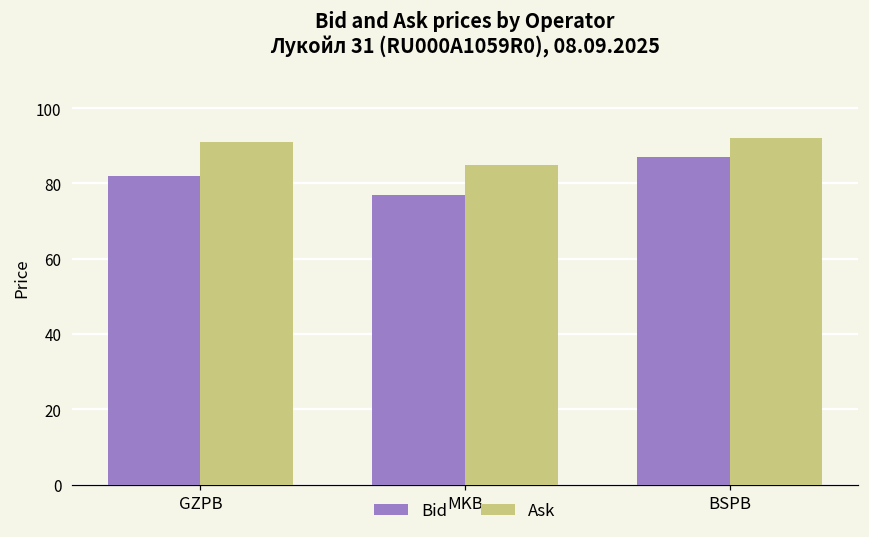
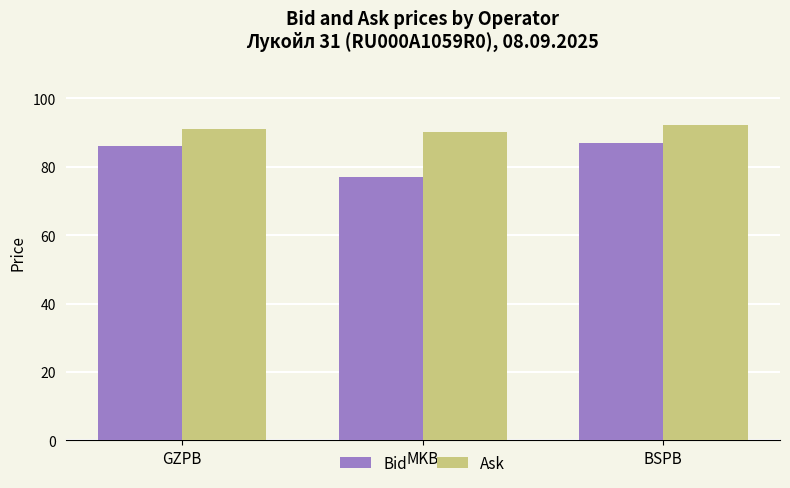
  {
    "Bid": {
-     "GZPB": 82,
+     "GZPB": 86,
      "MKB": 77,
      "BSPB": 87
    },
    "Ask": {
      "GZPB": 91,
-     "MKB": 85,
+     "MKB": 90,
      "BSPB": 92
    }
  }
